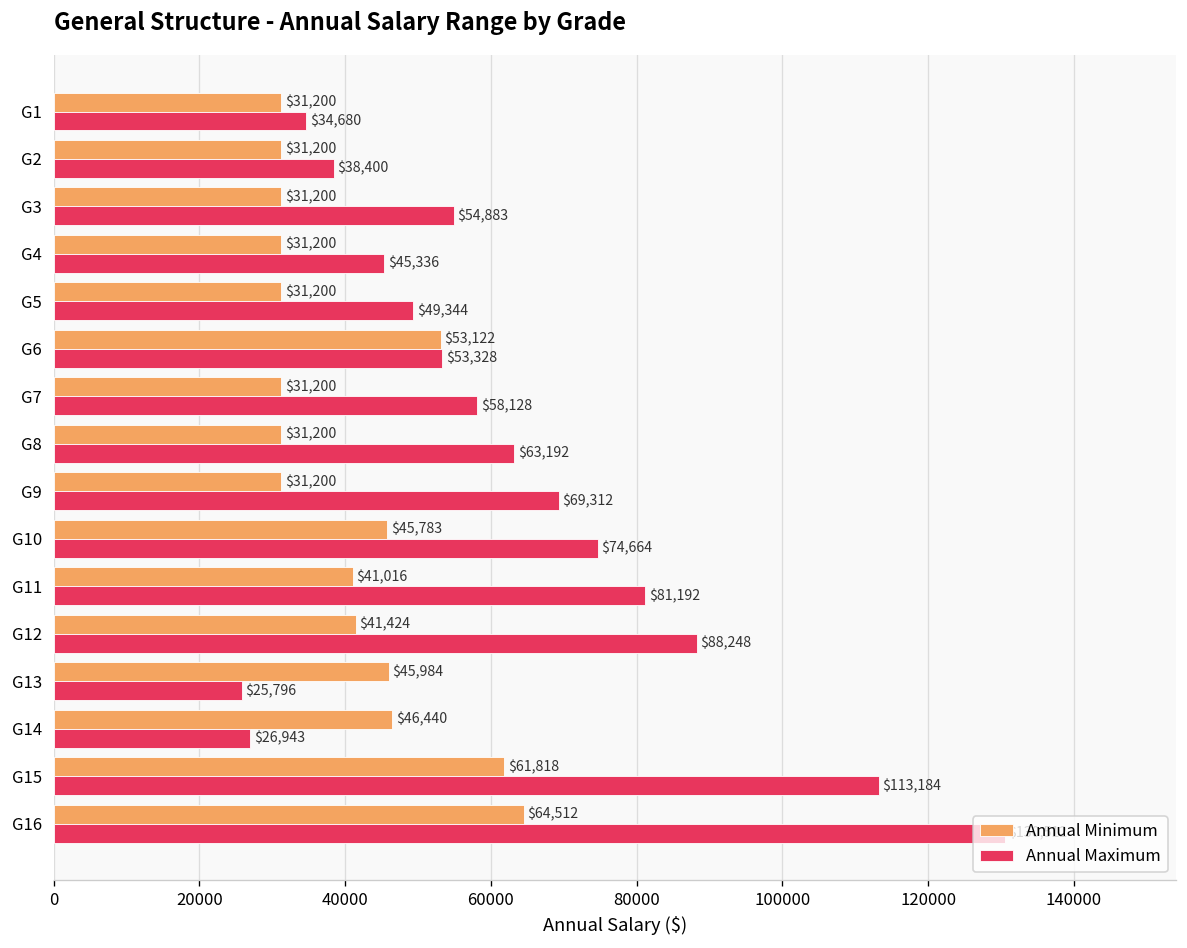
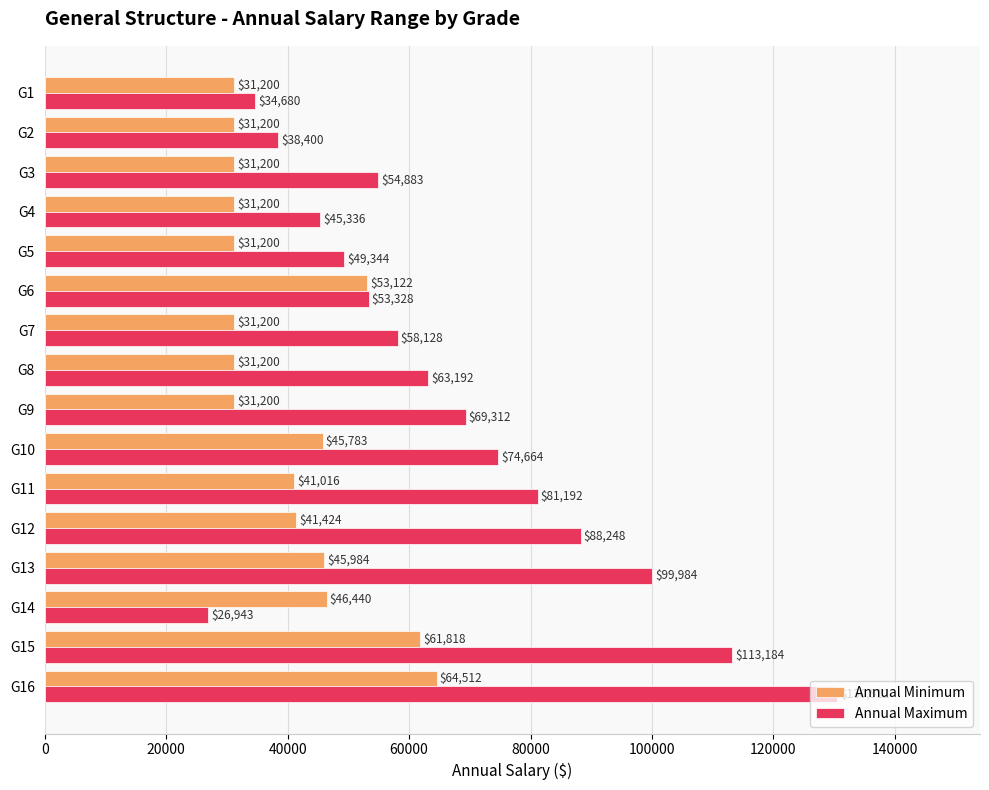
  {
    "Annual Minimum": {
      "G1": "$31,200",
      "G2": "$31,200",
      "G3": "$31,200",
      "G4": "$31,200",
      "G5": "$31,200",
      "G6": "$53,122",
      "G7": "$31,200",
      "G8": "$31,200",
      "G9": "$31,200",
      "G10": "$45,783",
      "G11": "$41,016",
      "G12": "$41,424",
      "G13": "$45,984",
      "G14": "$46,440",
      "G15": "$61,818",
      "G16": "$64,512"
    },
    "Annual Maximum": {
      "G1": "$34,680",
      "G2": "$38,400",
      "G3": "$54,883",
      "G4": "$45,336",
      "G5": "$49,344",
      "G6": "$53,328",
      "G7": "$58,128",
      "G8": "$63,192",
      "G9": "$69,312",
      "G10": "$74,664",
      "G11": "$81,192",
      "G12": "$88,248",
-     "G13": "$25,796",
+     "G13": "$99,984",
      "G14": "$26,943",
      "G15": "$113,184"
    }
  }
